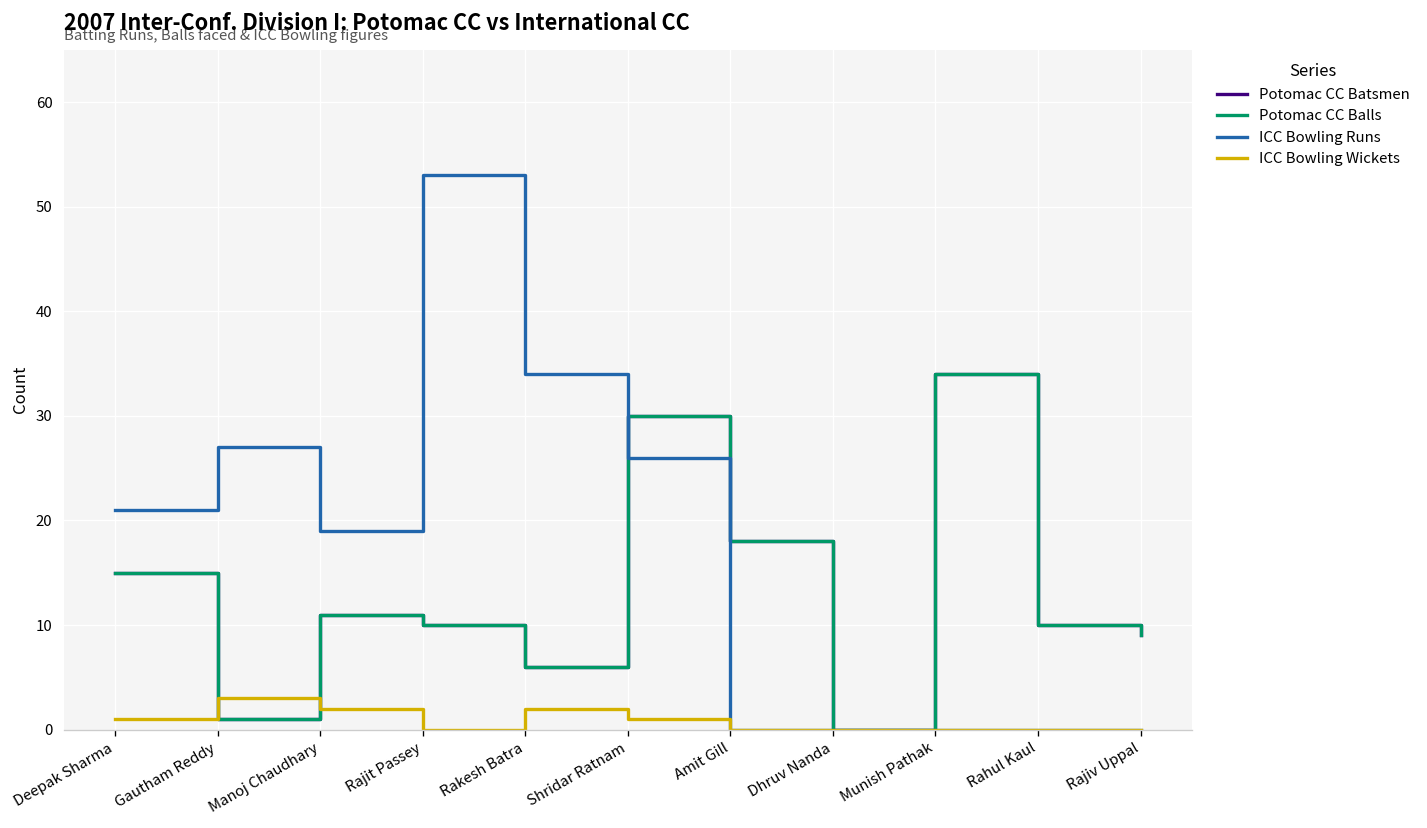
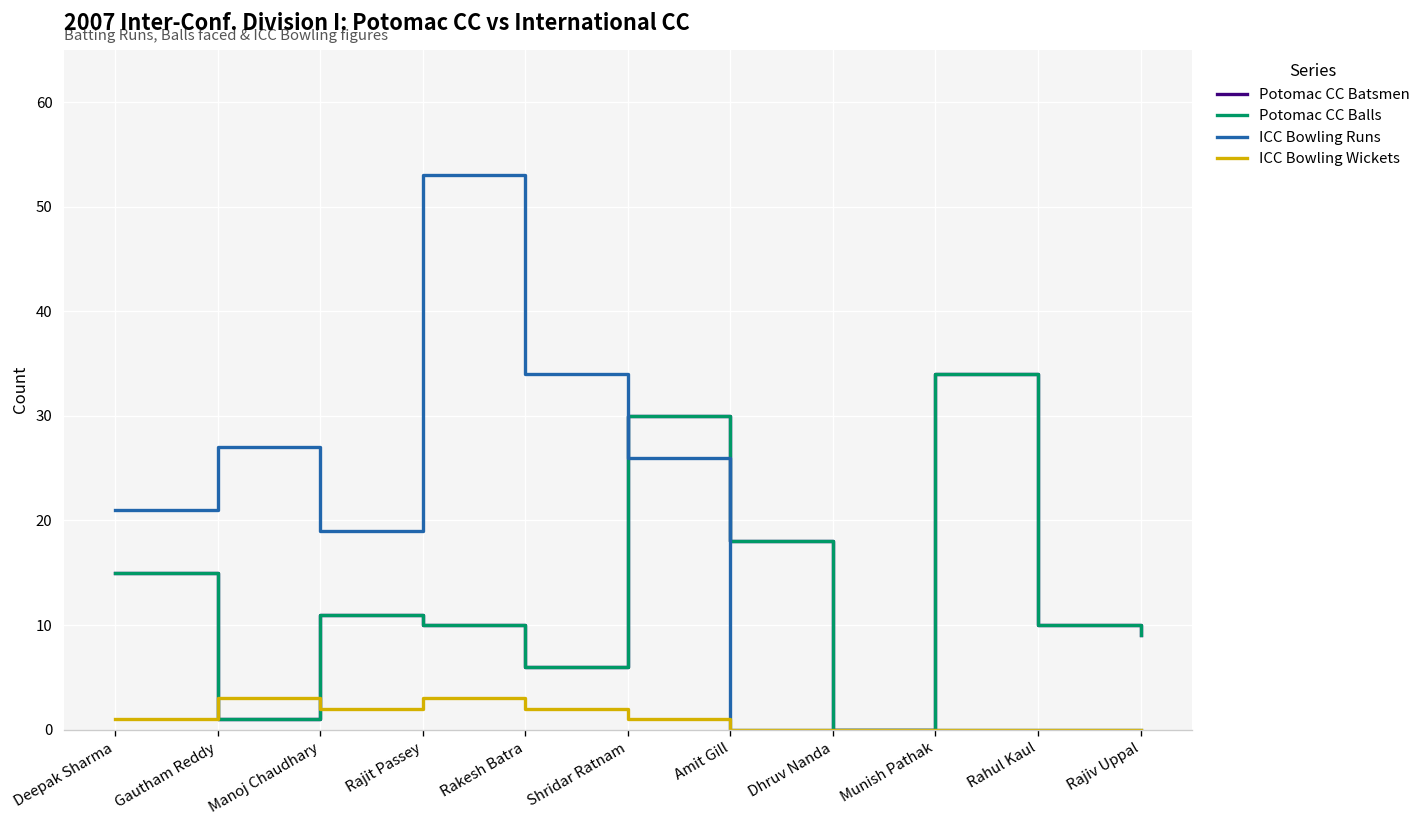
  {
    "Potomac CC Balls": {
      "Deepak Sharma": 15,
      "Gautham Reddy": 1,
      "Manoj Chaudhary": 11,
      "Rajit Passey": 10,
      "Rakesh Batra": 6,
      "Shridar Ratnam": 30,
      "Amit Gill": 18,
      "Munish Pathak": 34,
      "Rahul Kaul": 10,
      "Rajiv Uppal": 9
    },
    "ICC Bowling Runs": {
      "Deepak Sharma": 21,
      "Gautham Reddy": 27,
      "Manoj Chaudhary": 19,
      "Rajit Passey": 53,
      "Rakesh Batra": 34,
      "Shridar Ratnam": 26
    },
    "ICC Bowling Wickets": {
      "Deepak Sharma": 1,
      "Gautham Reddy": 3,
      "Manoj Chaudhary": 2,
-     "Rajit Passey": 0,
+     "Rajit Passey": 3,
      "Rakesh Batra": 2,
      "Shridar Ratnam": 1
    }
  }
